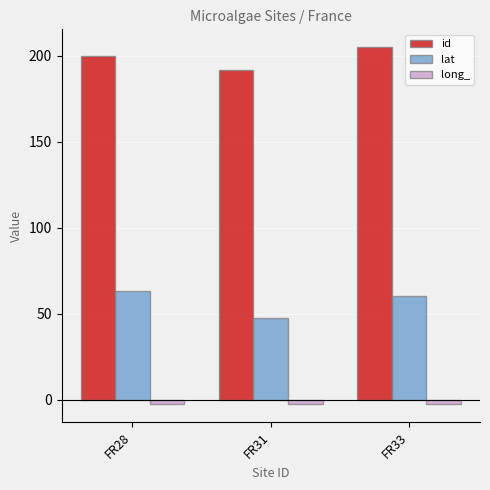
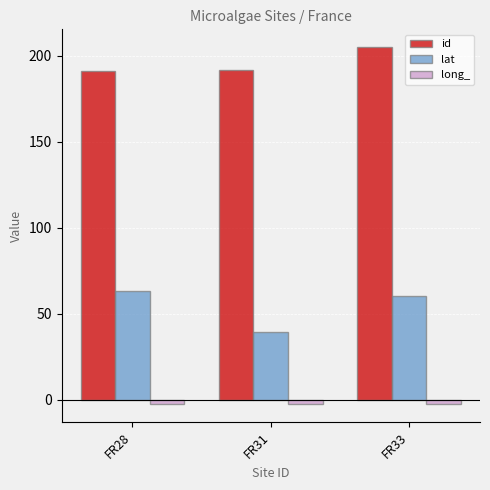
  {
    "id": {
-     "FR28": 200,
+     "FR28": 191,
      "FR31": 192,
      "FR33": 205
    },
    "lat": {
      "FR28": 63,
-     "FR31": 47,
+     "FR31": 39,
      "FR33": 60
    },
    "long_": {
      "FR28": -3,
      "FR31": -2,
      "FR33": -3
    }
  }
